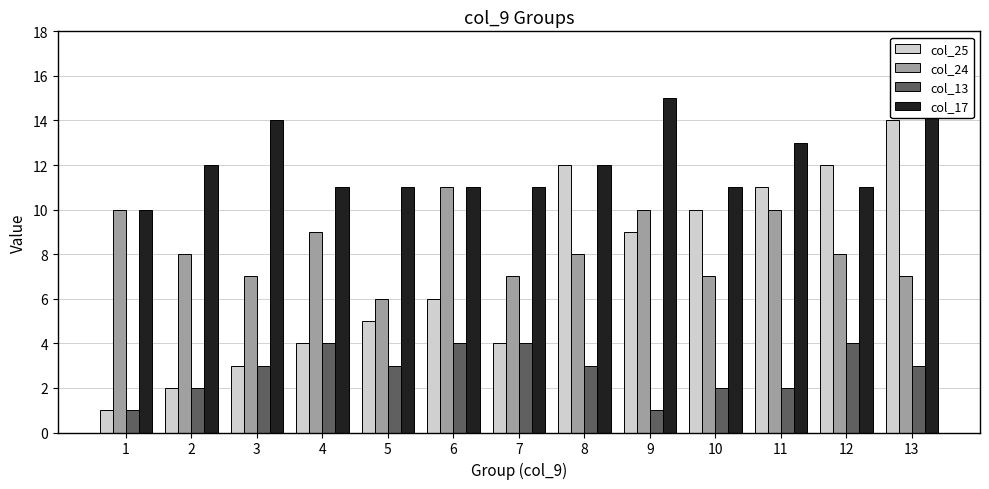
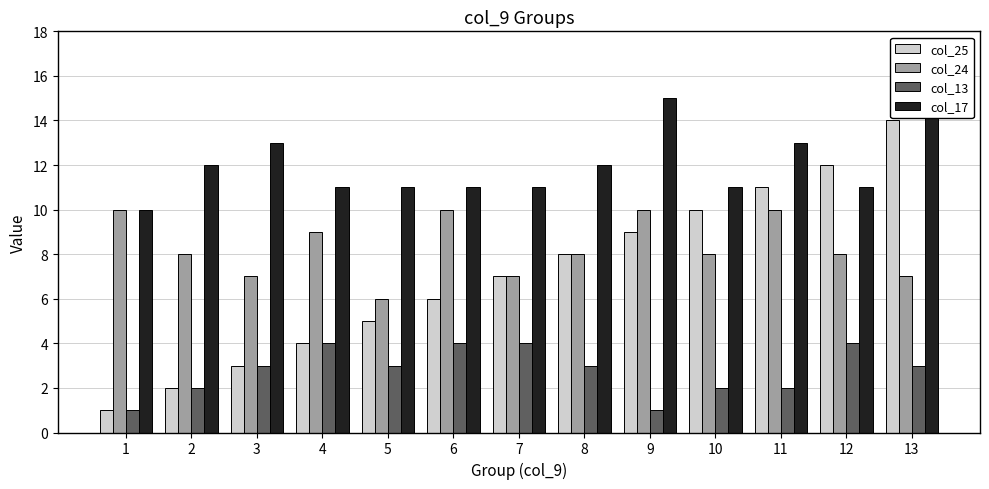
  {
    "col_25": {
      "1": 1,
      "2": 2,
      "3": 3,
      "4": 4,
      "5": 5,
      "6": 6,
-     "7": 4,
-     "8": 12,
+     "7": 7,
+     "8": 8,
      "9": 9,
      "10": 10,
      "11": 11,
      "12": 12,
      "13": 14
    },
    "col_24": {
      "1": 10,
      "2": 8,
      "3": 7,
      "4": 9,
      "5": 6,
-     "6": 11,
+     "6": 10,
      "7": 7,
      "8": 8,
      "9": 10,
-     "10": 7,
+     "10": 8,
      "11": 10,
      "12": 8,
      "13": 7
    },
    "col_13": {
      "1": 1,
      "2": 2,
      "3": 3,
      "4": 4,
      "5": 3,
      "6": 4,
      "7": 4,
      "8": 3,
      "9": 1,
      "10": 2,
      "11": 2,
      "12": 4,
      "13": 3
    },
    "col_17": {
      "1": 10,
      "2": 12,
-     "3": 14,
+     "3": 13,
      "4": 11,
      "5": 11,
      "6": 11,
      "7": 11,
      "8": 12,
      "9": 15,
      "10": 11,
      "11": 13,
      "12": 11
    }
  }
